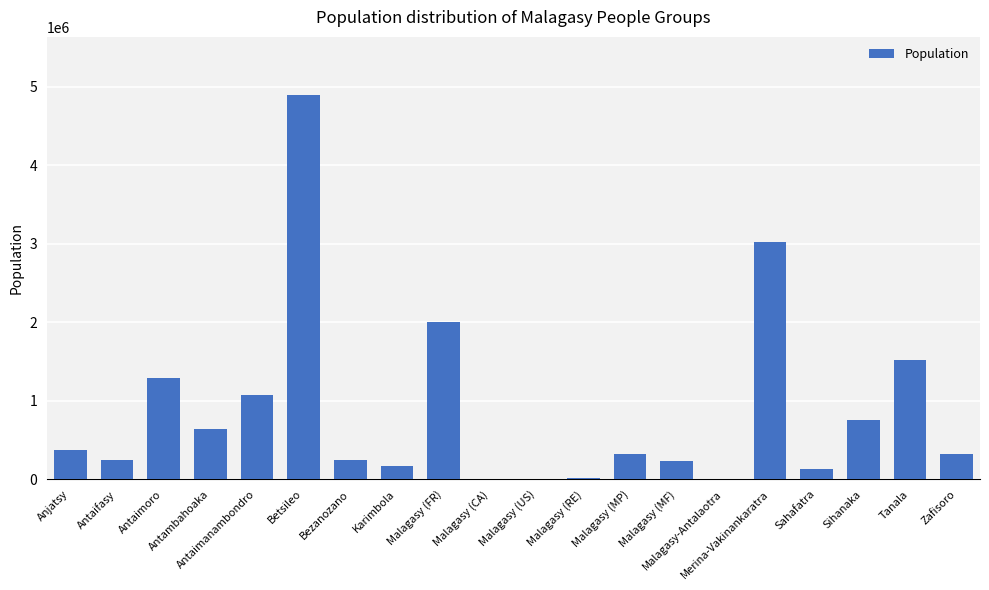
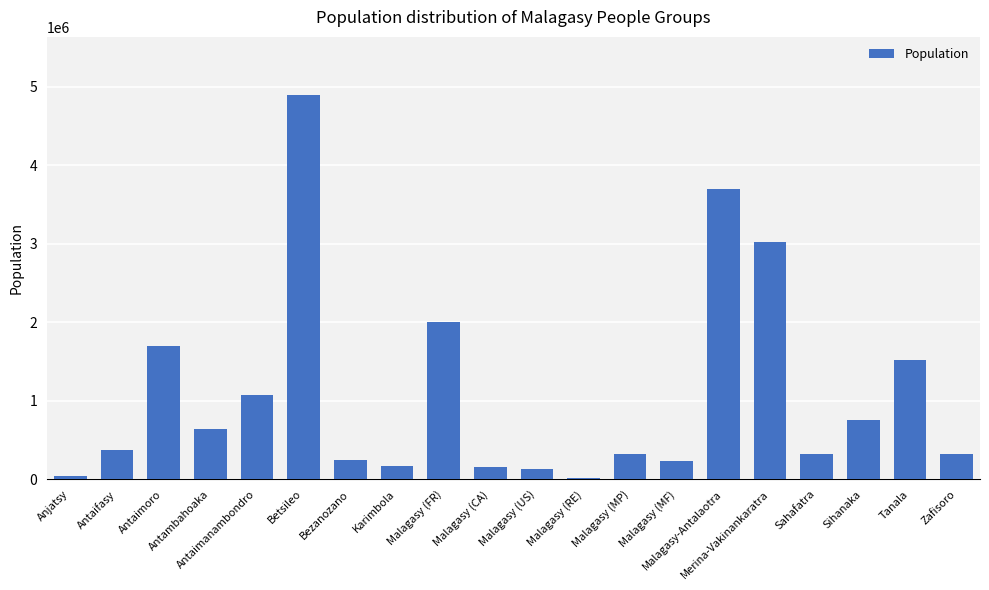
  {
-   "Anjatsy": 400000,
-   "Antaifasy": 200000,
-   "Antaimoro": 1300000,
+   "Anjatsy": 0,
+   "Antaifasy": 400000,
+   "Antaimoro": 1700000,
    "Antambahoaka": 600000,
    "Antaimanambondro": 1100000,
    "Betsileo": 4900000,
    "Bezanozano": 300000,
    "Karimbola": 200000,
    "Malagasy (FR)": 2000000,
-   "Malagasy (CA)": 0,
-   "Malagasy (US)": 0,
+   "Malagasy (CA)": 200000,
+   "Malagasy (US)": 100000,
    "Malagasy (MP)": 300000,
    "Malagasy (MF)": 200000,
-   "Malagasy-Antalaotra": 0,
+   "Malagasy-Antalaotra": 3700000,
    "Merina-Vakinankaratra": 3000000,
-   "Sahafatra": 100000,
+   "Sahafatra": 300000,
    "Sihanaka": 800000,
    "Tanala": 1500000,
    "Zafisoro": 300000
  }
